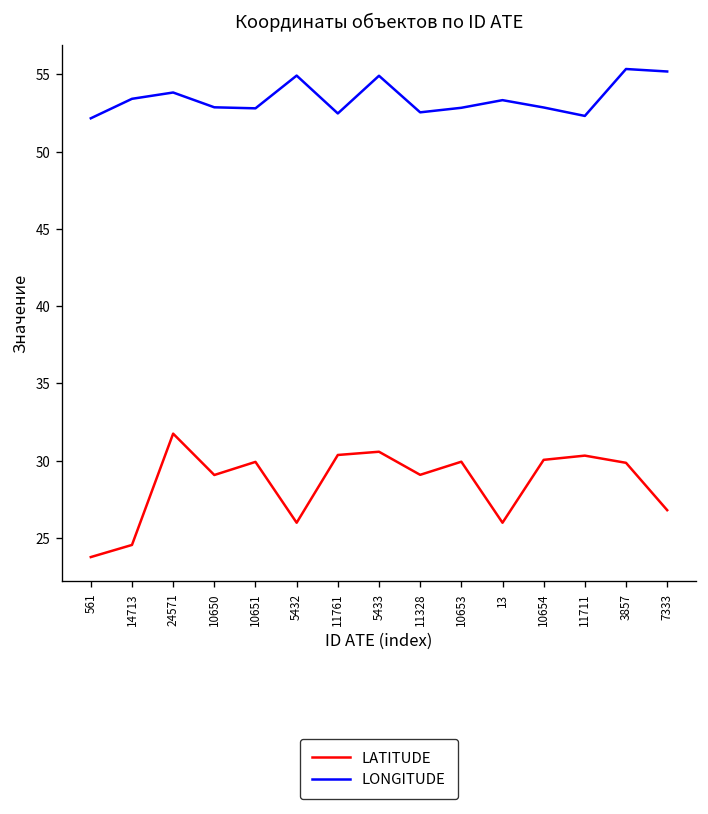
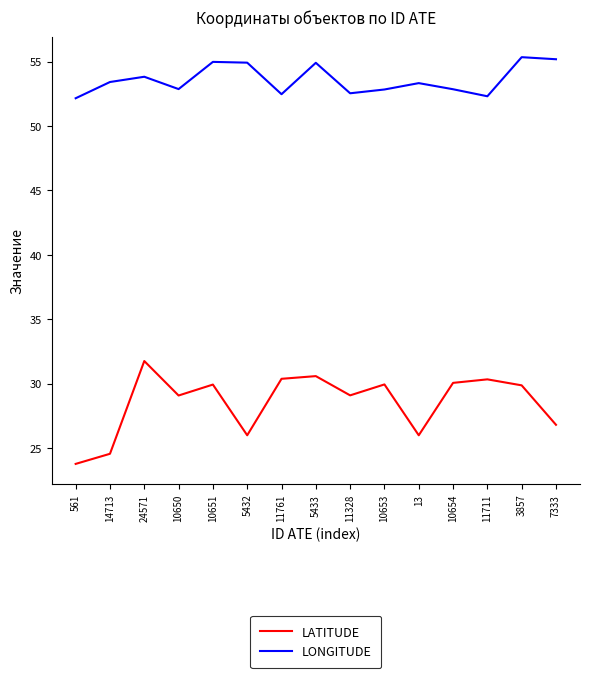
  {
    "LATITUDE": {
      "561": 23.8,
      "14713": 24.5,
      "24571": 31.7,
      "10650": 29.1,
      "10651": 29.9,
      "5432": 26.0,
      "11761": 30.4,
      "5433": 30.6,
      "11328": 29.1,
      "10653": 29.9,
      "13": 26.0,
      "10654": 30.0,
      "11711": 30.3,
      "3857": 29.9,
      "7333": 26.8
    },
    "LONGITUDE": {
      "561": 52.2,
      "14713": 53.4,
      "24571": 53.8,
      "10650": 52.9,
-     "10651": 52.8,
+     "10651": 55.0,
      "5432": 54.9,
      "11761": 52.5,
      "5433": 54.9,
      "11328": 52.5,
      "10653": 52.8,
      "13": 53.3,
      "10654": 52.9,
      "11711": 52.3,
      "3857": 55.3,
      "7333": 55.2
    }
  }
